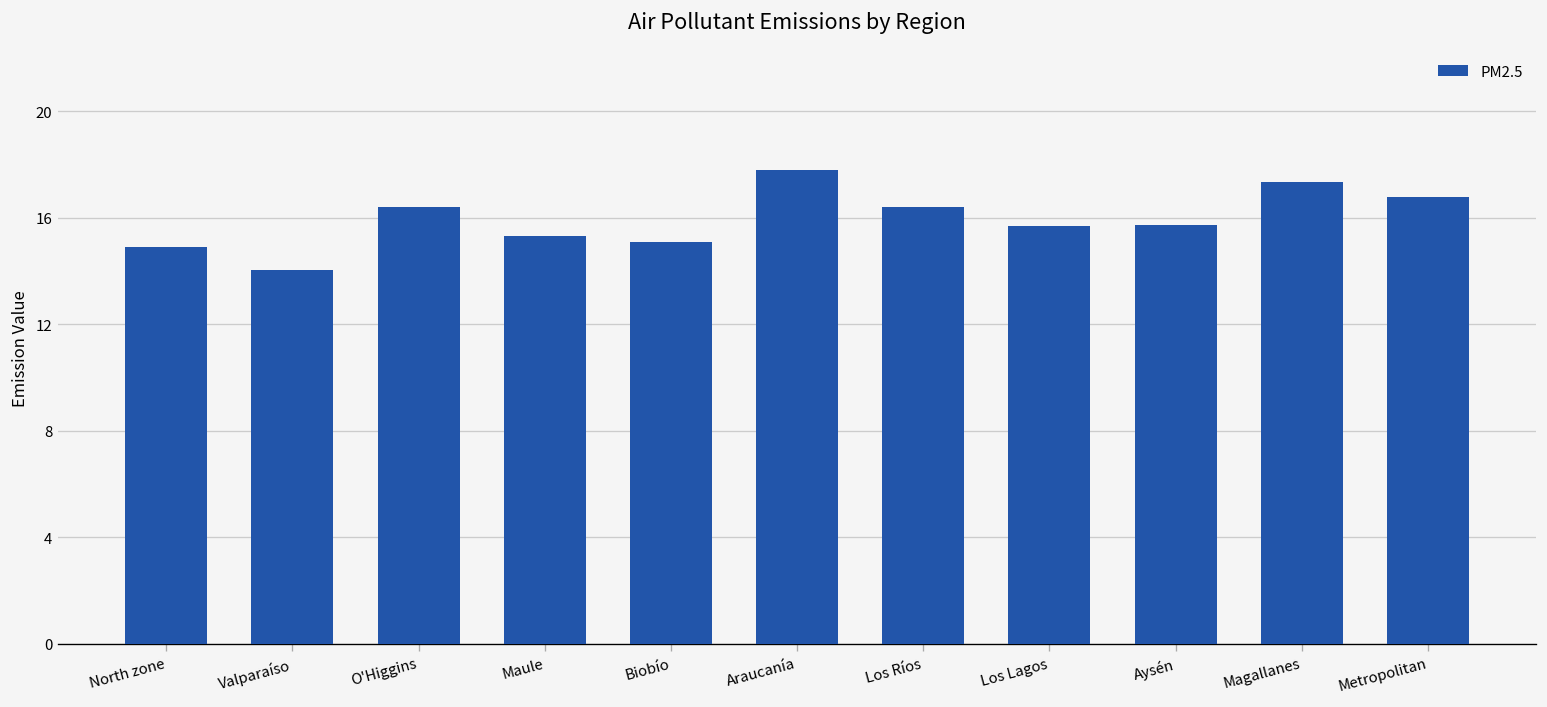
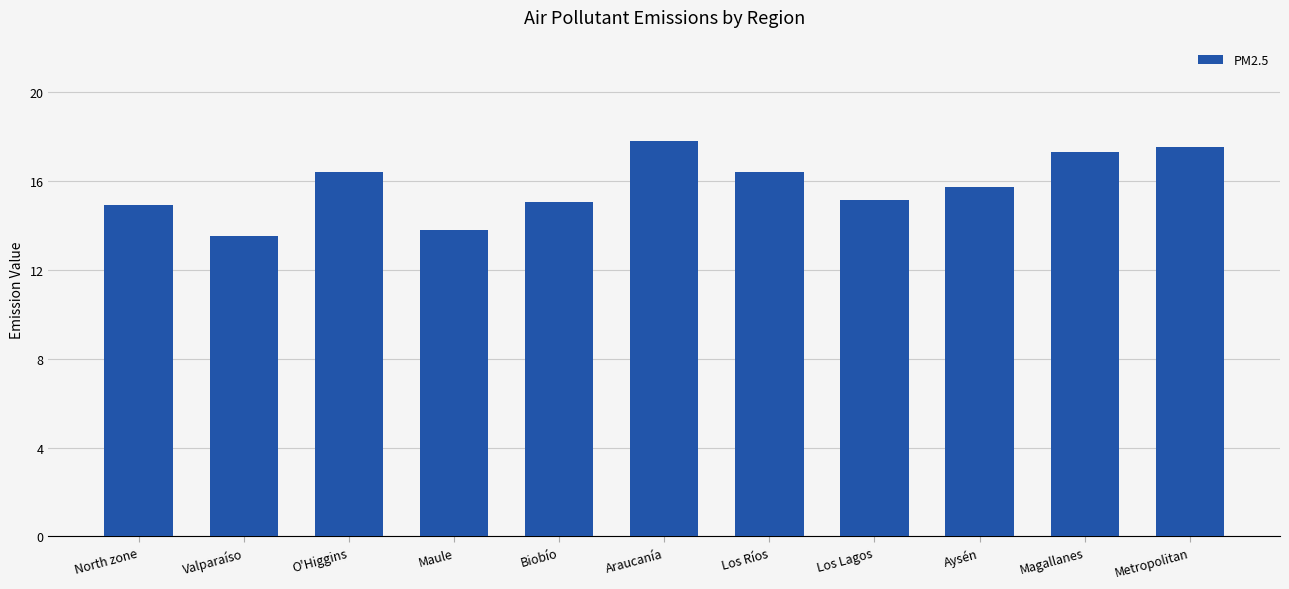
  {
    "North zone": 14.9,
-   "Valparaíso": 14.1,
+   "Valparaíso": 13.5,
    "O'Higgins": 16.4,
-   "Maule": 15.3,
+   "Maule": 13.8,
    "Biobío": 15.1,
    "Araucanía": 17.8,
    "Los Ríos": 16.4,
-   "Los Lagos": 15.7,
+   "Los Lagos": 15.2,
    "Aysén": 15.7,
    "Magallanes": 17.3,
-   "Metropolitan": 16.8
+   "Metropolitan": 17.5
  }
